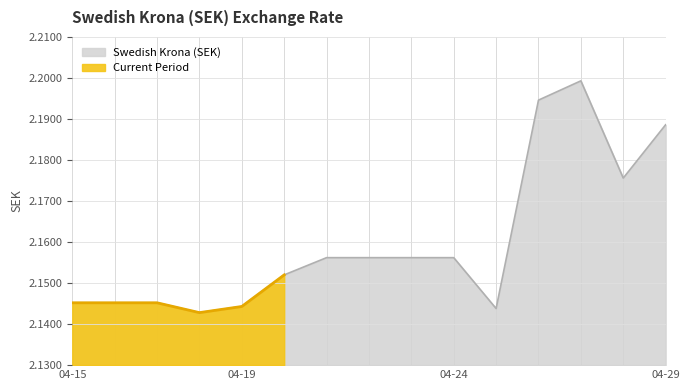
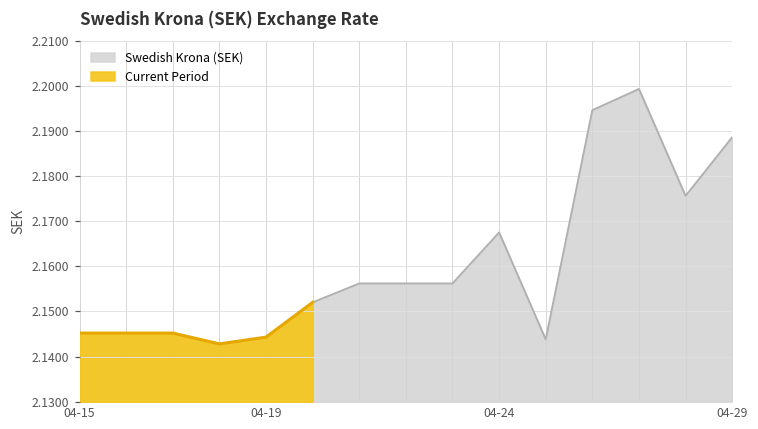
  {
    "Swedish Krona (SEK)": {
-     "04-24": 2.156,
+     "04-24": 2.168,
      "04-29": 2.189
    }
  }
